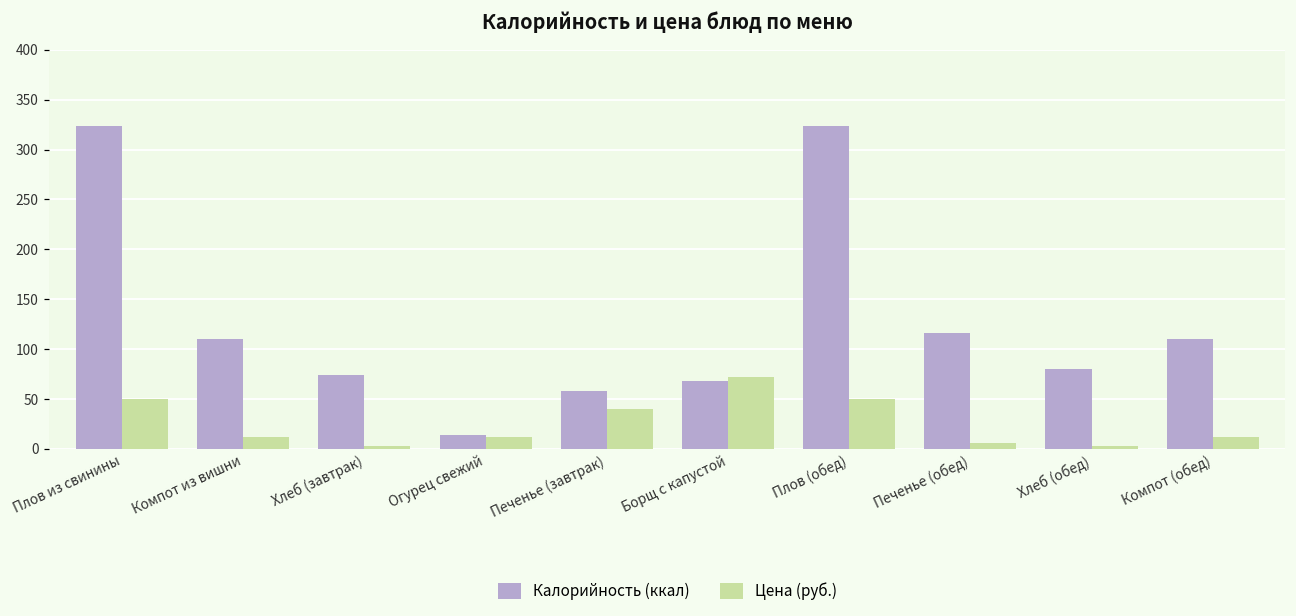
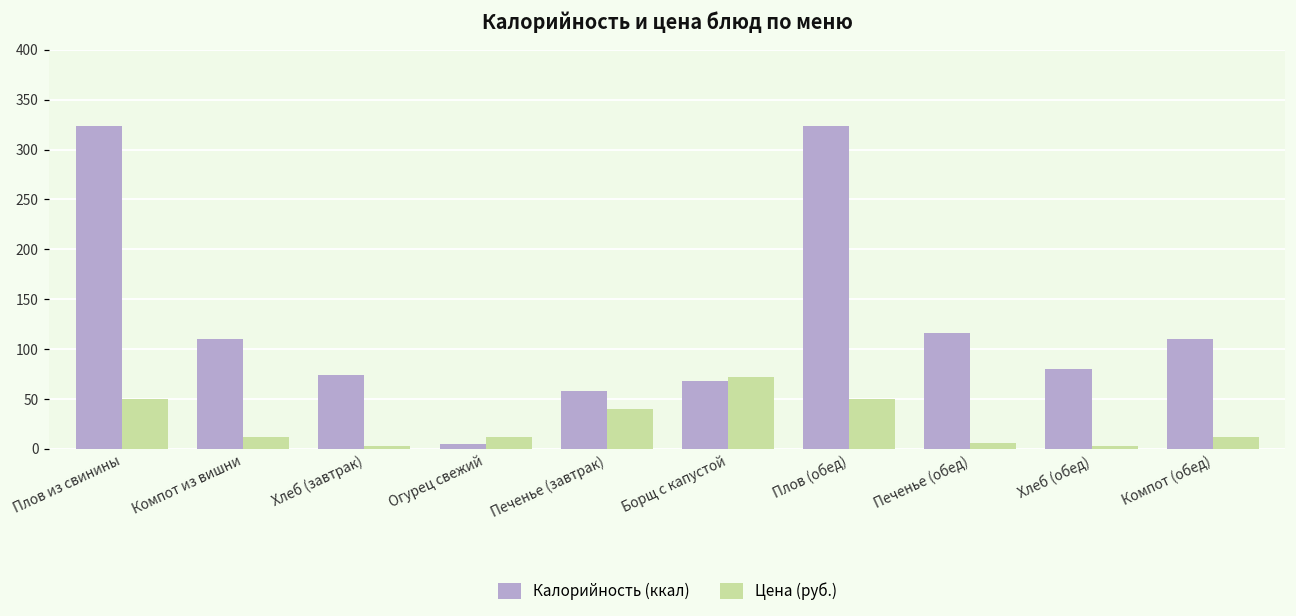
  {
    "Калорийность (ккал)": {
      "Плов из свинины": 320,
      "Компот из вишни": 110,
      "Хлеб (завтрак)": 70,
-     "Огурец свежий": 14,
+     "Огурец свежий": 5,
      "Печенье (завтрак)": 60,
      "Борщ с капустой": 70,
      "Плов (обед)": 320,
      "Печенье (обед)": 120,
      "Хлеб (обед)": 80,
      "Компот (обед)": 110
    },
    "Цена (руб.)": {
      "Плов из свинины": 50,
      "Компот из вишни": 10,
      "Огурец свежий": 10,
      "Печенье (завтрак)": 40,
      "Борщ с капустой": 70,
      "Плов (обед)": 50,
      "Печенье (обед)": 10,
      "Хлеб (обед)": 0,
      "Компот (обед)": 10
    }
  }
